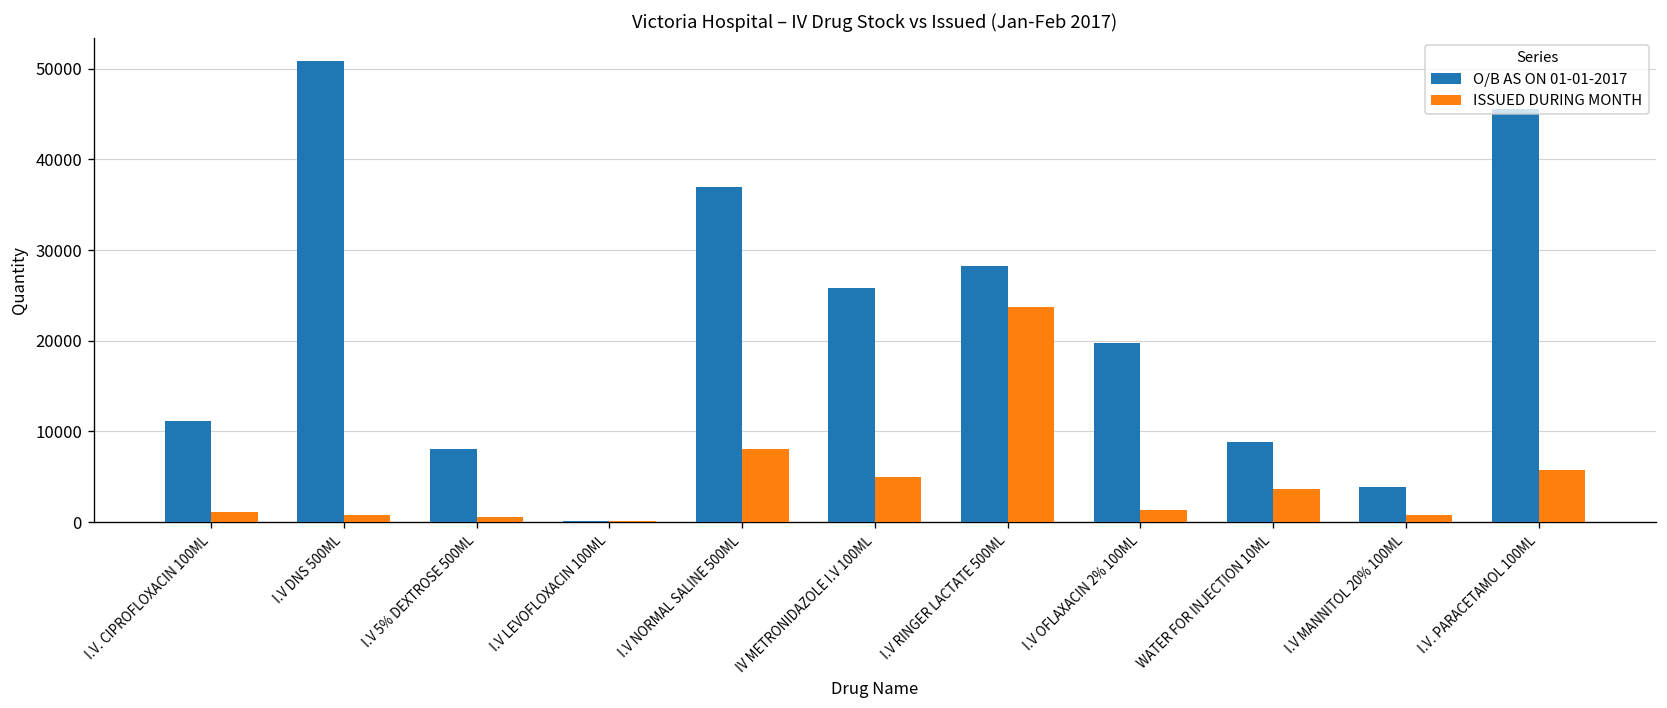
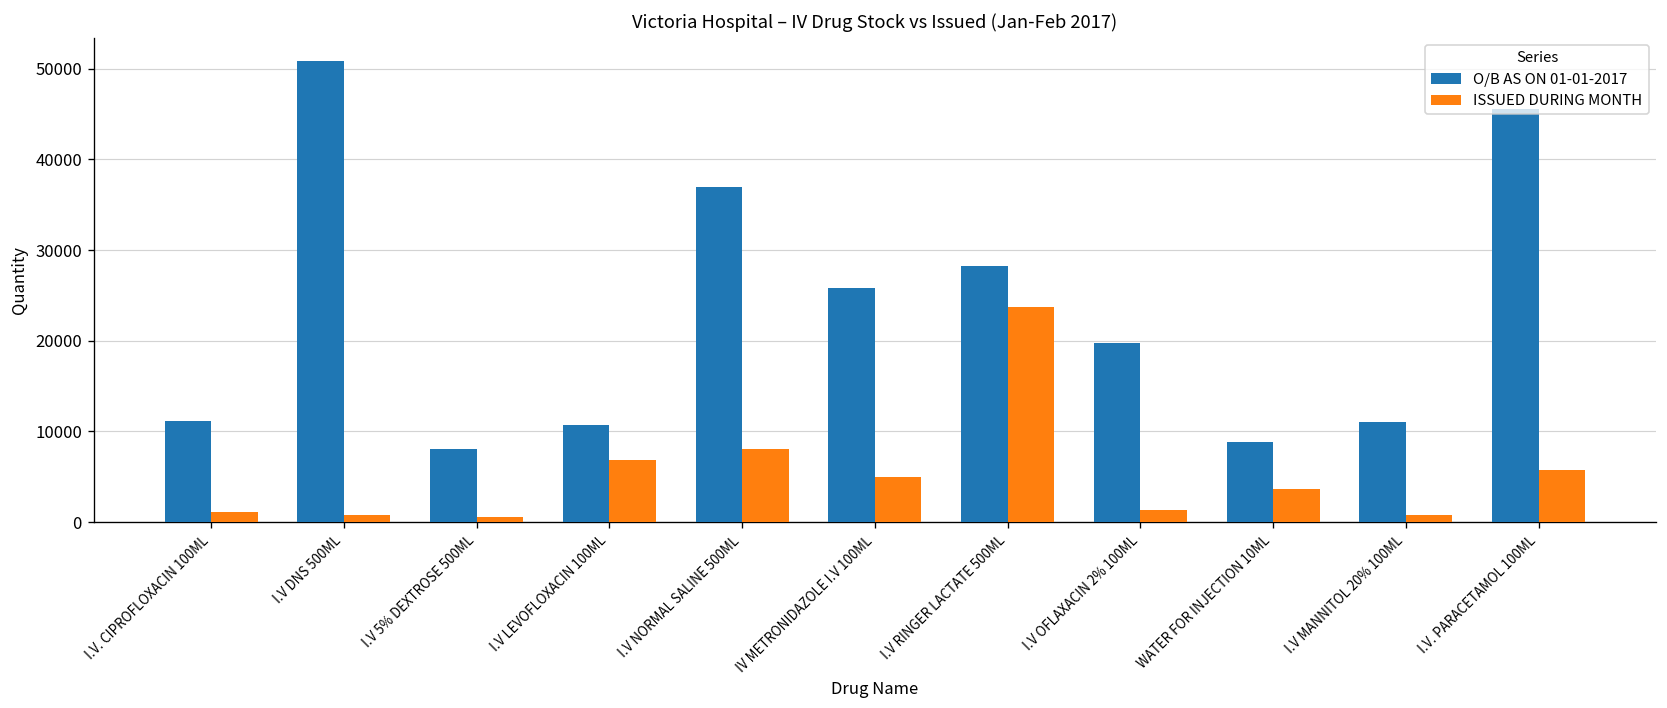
  {
    "O/B AS ON 01-01-2017": {
      "I.V. CIPROFLOXACIN 100ML": 11000,
      "I.V DNS 500ML": 51000,
      "I.V 5% DEXTROSE 500ML": 8000,
-     "I.V LEVOFLOXACIN 100ML": 0,
+     "I.V LEVOFLOXACIN 100ML": 11000,
      "I.V NORMAL SALINE 500ML": 37000,
      "IV METRONIDAZOLE I.V 100ML": 26000,
      "I.V RINGER LACTATE 500ML": 28000,
      "I.V OFLAXACIN 2% 100ML": 20000,
      "WATER FOR INJECTION 10ML": 9000,
-     "I.V MANNITOL 20% 100ML": 4000
+     "I.V MANNITOL 20% 100ML": 11000
    },
    "ISSUED DURING MONTH": {
      "I.V. CIPROFLOXACIN 100ML": 1000,
      "I.V DNS 500ML": 1000,
      "I.V 5% DEXTROSE 500ML": 1000,
-     "I.V LEVOFLOXACIN 100ML": 0,
+     "I.V LEVOFLOXACIN 100ML": 7000,
      "I.V NORMAL SALINE 500ML": 8000,
      "IV METRONIDAZOLE I.V 100ML": 5000,
      "I.V RINGER LACTATE 500ML": 24000,
      "I.V OFLAXACIN 2% 100ML": 1000,
      "WATER FOR INJECTION 10ML": 4000,
      "I.V MANNITOL 20% 100ML": 1000,
      "I.V. PARACETAMOL 100ML": 6000
    }
  }
